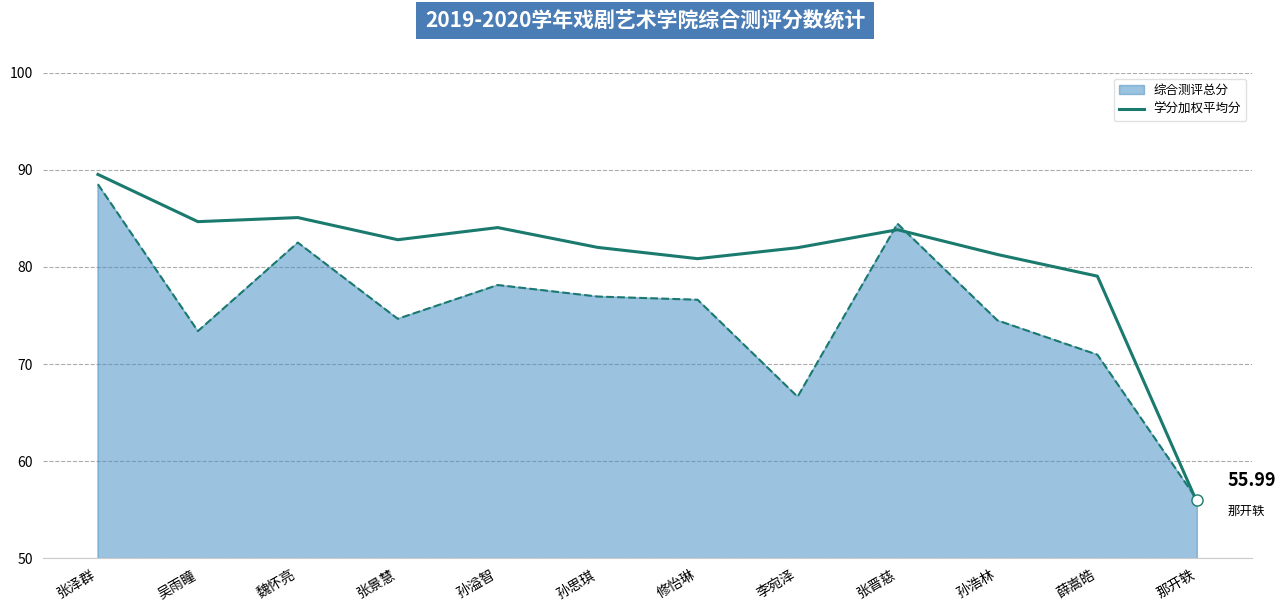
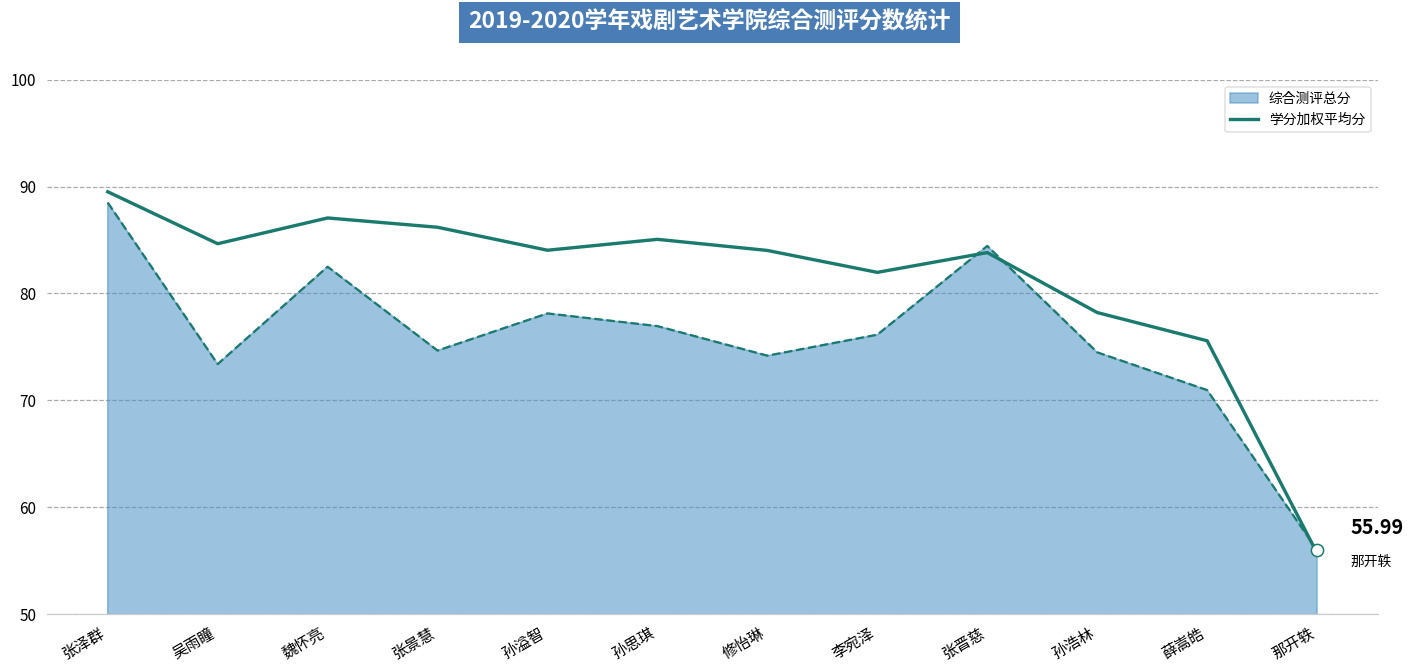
  {
    "学分加权平均分": {
      "张泽群": 90,
      "吴雨瞳": 85,
-     "魏怀亮": 85,
-     "张景慧": 83,
+     "魏怀亮": 87,
+     "张景慧": 86,
      "孙溢智": 84,
-     "孙思琪": 82,
-     "修怡琳": 81,
+     "孙思琪": 85,
+     "修怡琳": 84,
      "李宛泽": 82,
      "张晋慈": 84,
-     "孙浩林": 81,
-     "薛嵩皓": 79,
+     "孙浩林": 78,
+     "薛嵩皓": 76,
      "那开轶": 56
    },
    "综合测评总分": {
      "张泽群": 89,
      "吴雨瞳": 73,
      "魏怀亮": 82,
      "张景慧": 75,
      "孙溢智": 78,
      "孙思琪": 77,
-     "修怡琳": 77,
-     "李宛泽": 67,
+     "修怡琳": 74,
+     "李宛泽": 76,
      "张晋慈": 84,
      "孙浩林": 74,
      "薛嵩皓": 71
    }
  }
